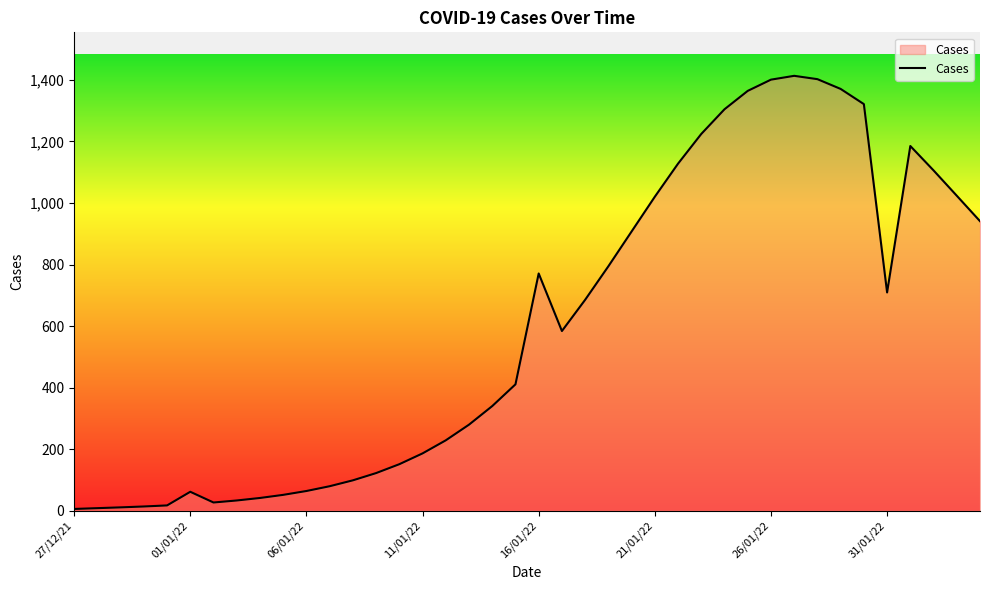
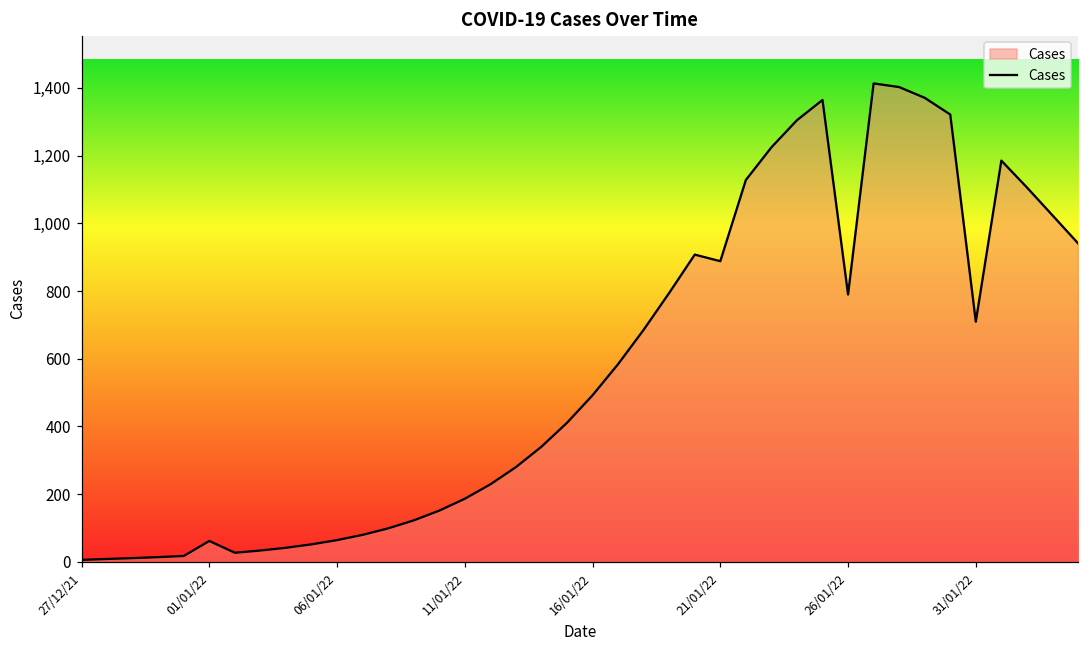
  {
    "27/12/21": "10",
    "01/01/22": "60",
    "06/01/22": "60",
    "11/01/22": "190",
-   "16/01/22": "770",
-   "21/01/22": "1,020",
-   "26/01/22": "1,400",
+   "16/01/22": "490",
+   "21/01/22": "890",
+   "26/01/22": "790",
    "31/01/22": "710"
  }
